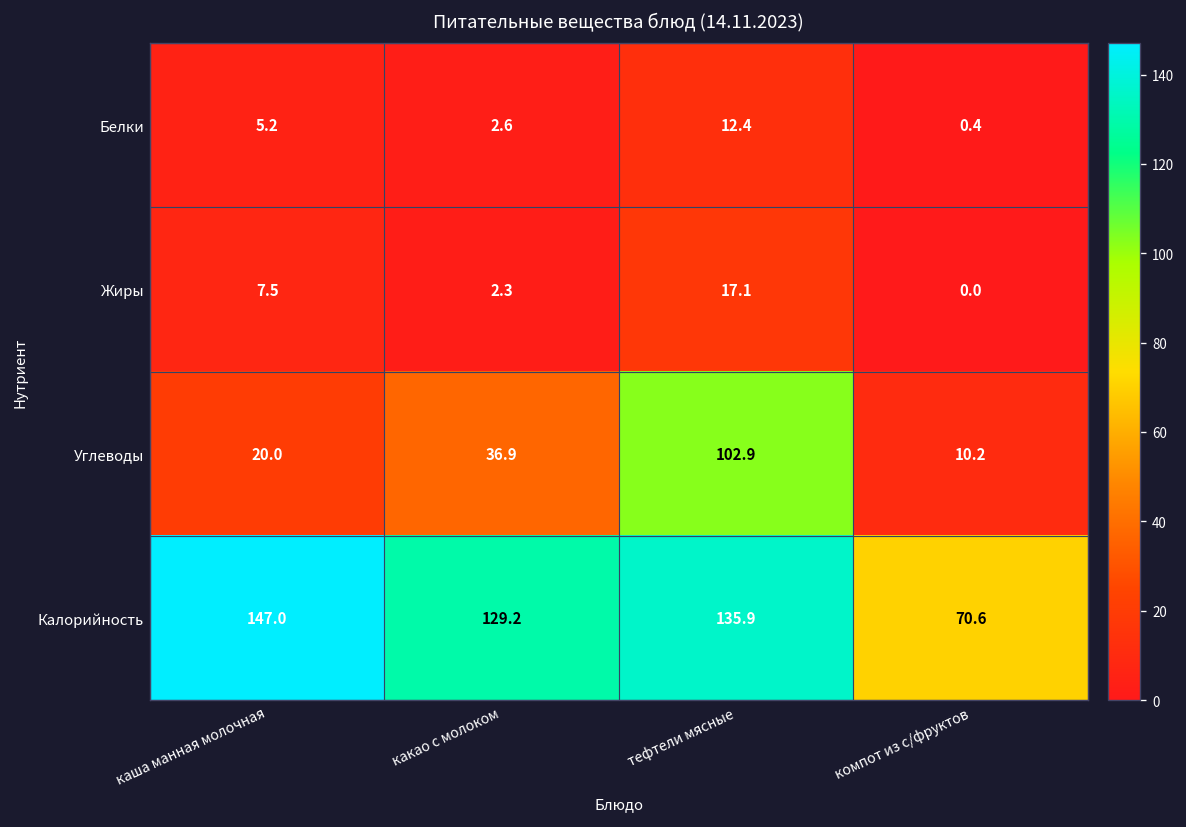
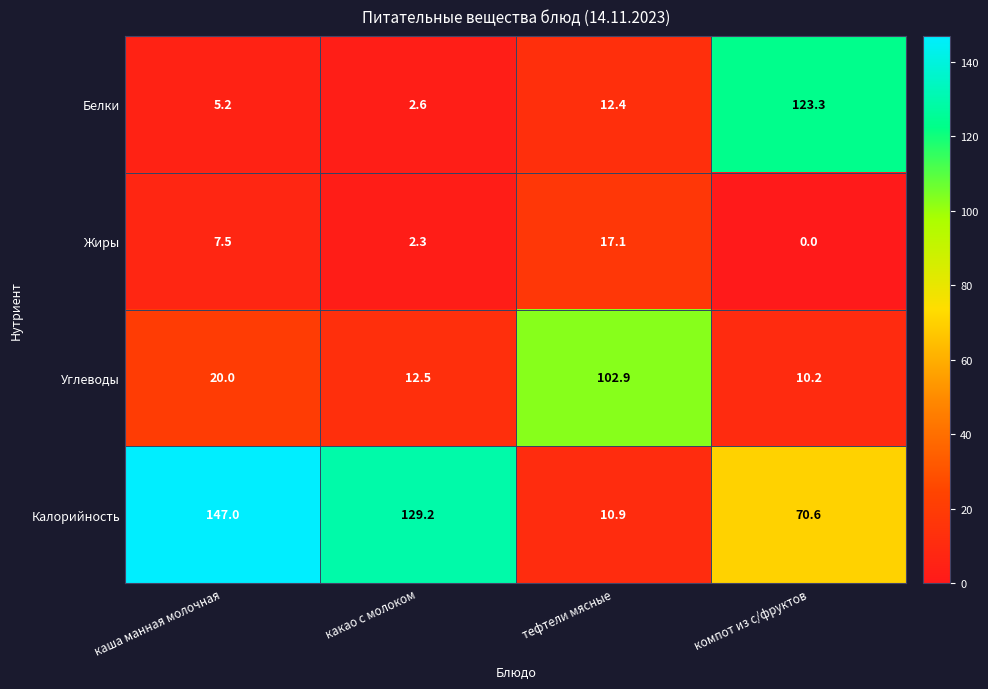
  {
    "Белки": {
      "каша манная молочная": 5.2,
      "какао с молоком": 2.6,
      "тефтели мясные": 12.4,
-     "компот из с/фруктов": 0.4
+     "компот из с/фруктов": 123.3
    },
    "Жиры": {
      "каша манная молочная": 7.5,
      "какао с молоком": 2.3,
      "тефтели мясные": 17.1,
      "компот из с/фруктов": 0.0
    },
    "Углеводы": {
      "каша манная молочная": 20.0,
-     "какао с молоком": 36.9,
+     "какао с молоком": 12.5,
      "тефтели мясные": 102.9,
      "компот из с/фруктов": 10.2
    },
    "Калорийность": {
      "каша манная молочная": 147.0,
      "какао с молоком": 129.2,
-     "тефтели мясные": 135.9,
+     "тефтели мясные": 10.9,
      "компот из с/фруктов": 70.6
    }
  }
